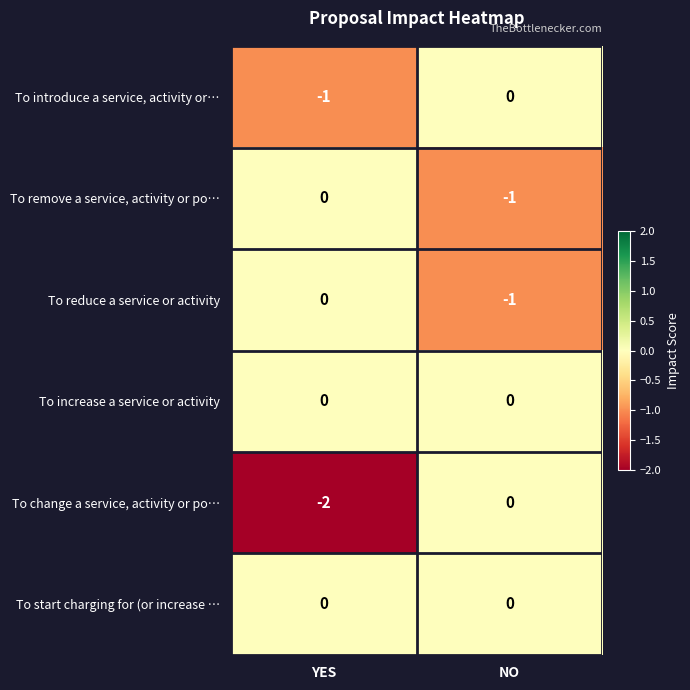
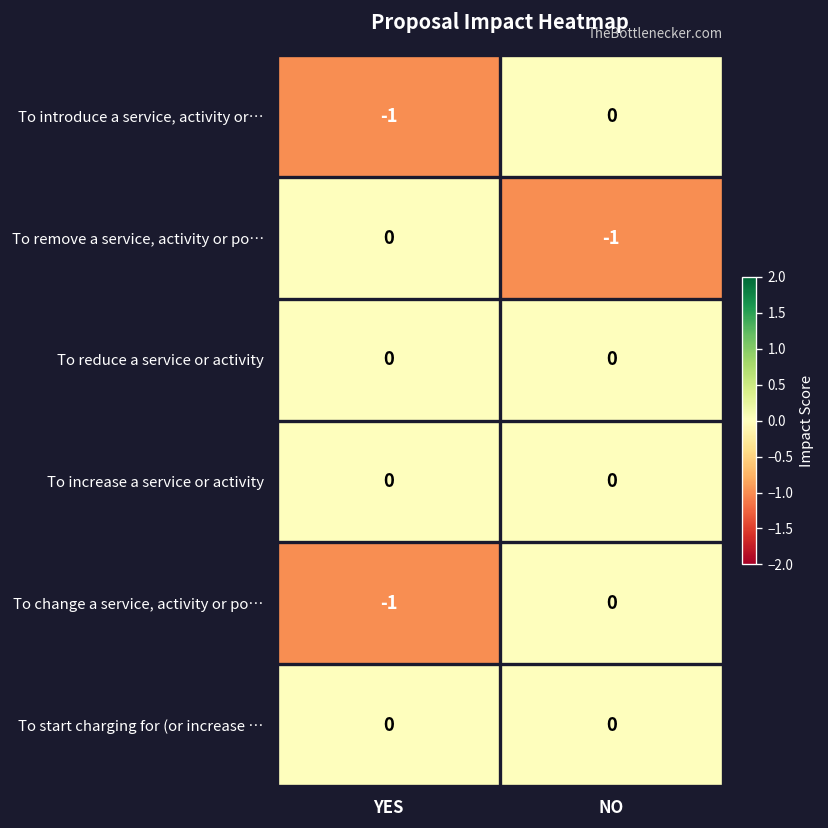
  {
    "To introduce a service, activity or…": {
      "YES": -1,
      "NO": 0
    },
    "To remove a service, activity or po…": {
      "YES": 0,
      "NO": -1
    },
    "To reduce a service or activity": {
      "YES": 0,
-     "NO": -1
+     "NO": 0
    },
    "To increase a service or activity": {
      "YES": 0,
      "NO": 0
    },
    "To change a service, activity or po…": {
-     "YES": -2,
+     "YES": -1,
      "NO": 0
    },
    "To start charging for (or increase …": {
      "YES": 0,
      "NO": 0
    }
  }
